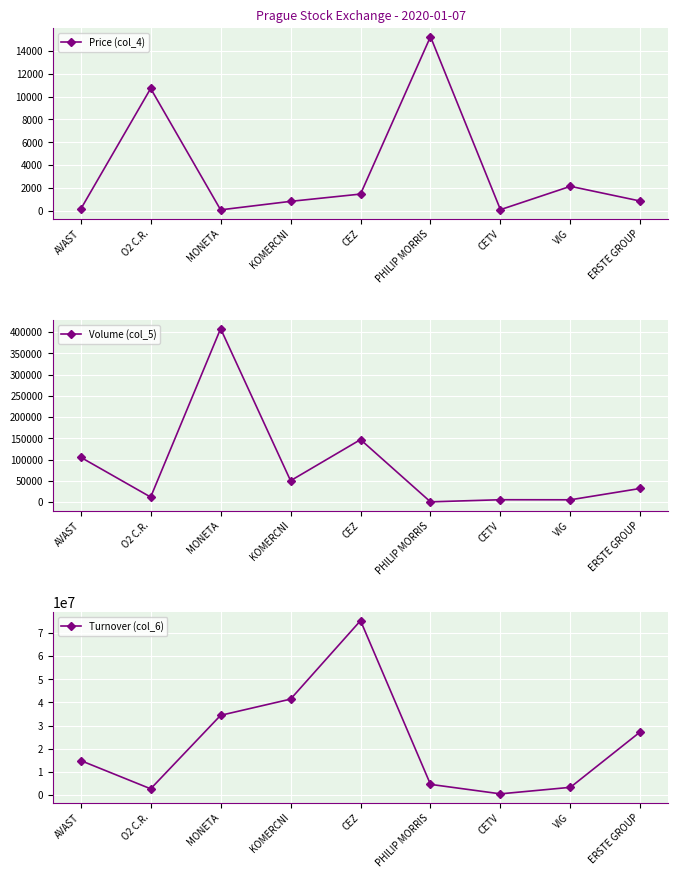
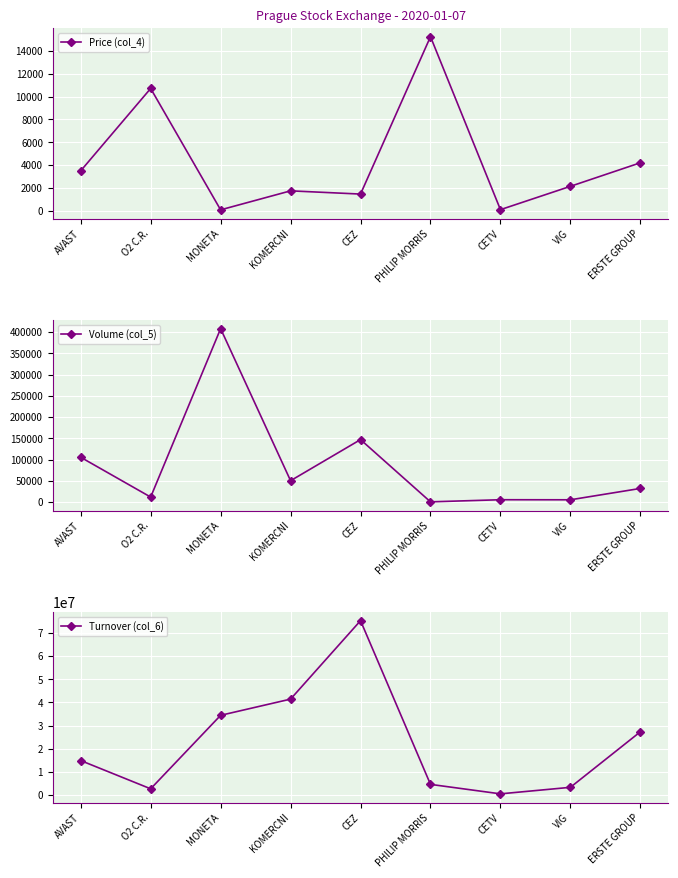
  {
    "Prague Stock Exchange - 2020-01-07": {
-     "AVAST": 100,
+     "AVAST": 3500,
      "O2 C.R.": 10700,
      "MONETA": 100,
-     "KOMERCNI": 800,
+     "KOMERCNI": 1700,
      "CEZ": 1500,
      "PHILIP MORRIS": 15200,
      "CETV": 100,
      "VIG": 2100,
-     "ERSTE GROUP": 900
+     "ERSTE GROUP": 4200
    }
  }
